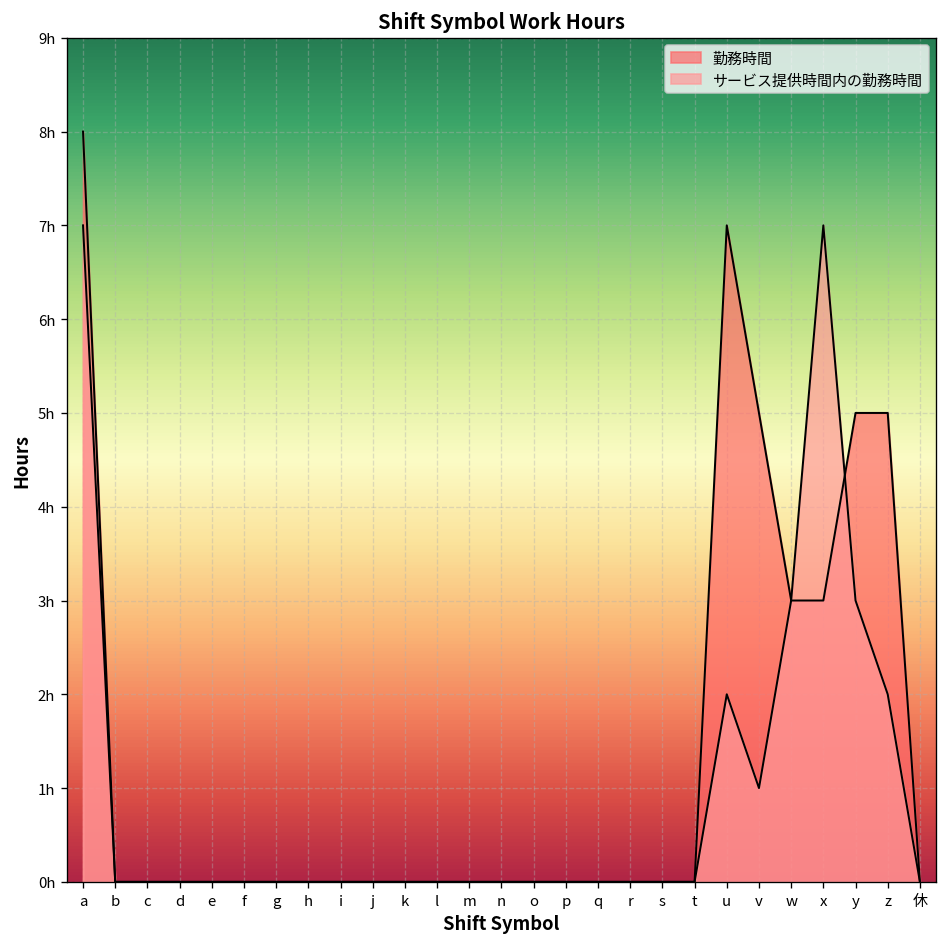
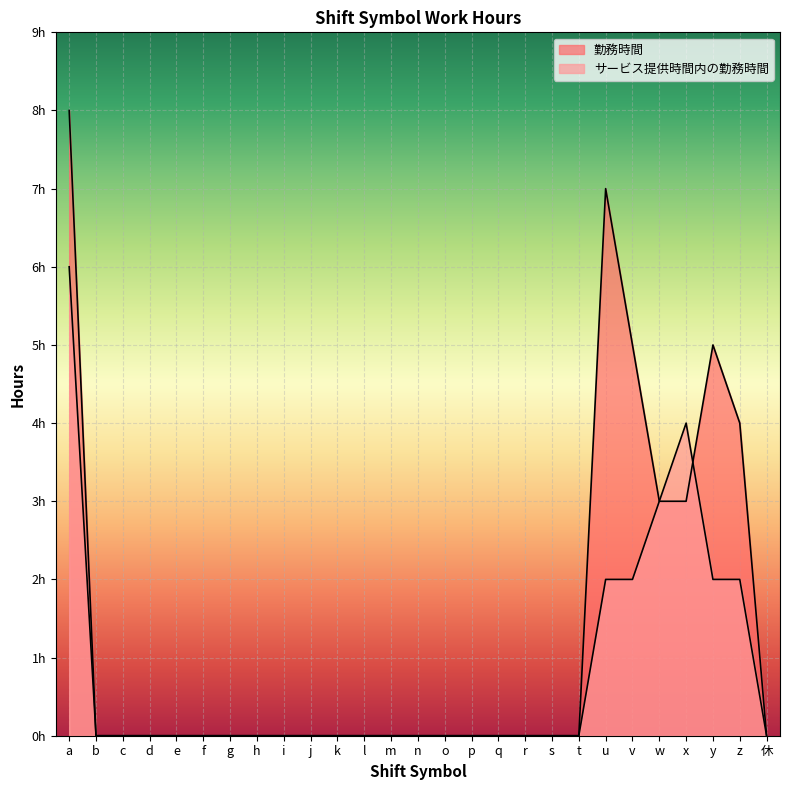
  {
    "勤務時間": {
      "a": "8h",
      "u": "7h",
      "v": "5h",
      "x": "3h",
      "y": "5h",
-     "z": "5h"
+     "z": "4h"
    },
    "サービス提供時間内の勤務時間": {
-     "a": "7h",
+     "a": "6h",
      "u": "2h",
-     "v": "1h",
-     "x": "7h",
-     "y": "3h",
+     "v": "2h",
+     "x": "4h",
+     "y": "2h",
      "z": "2h"
    }
  }
